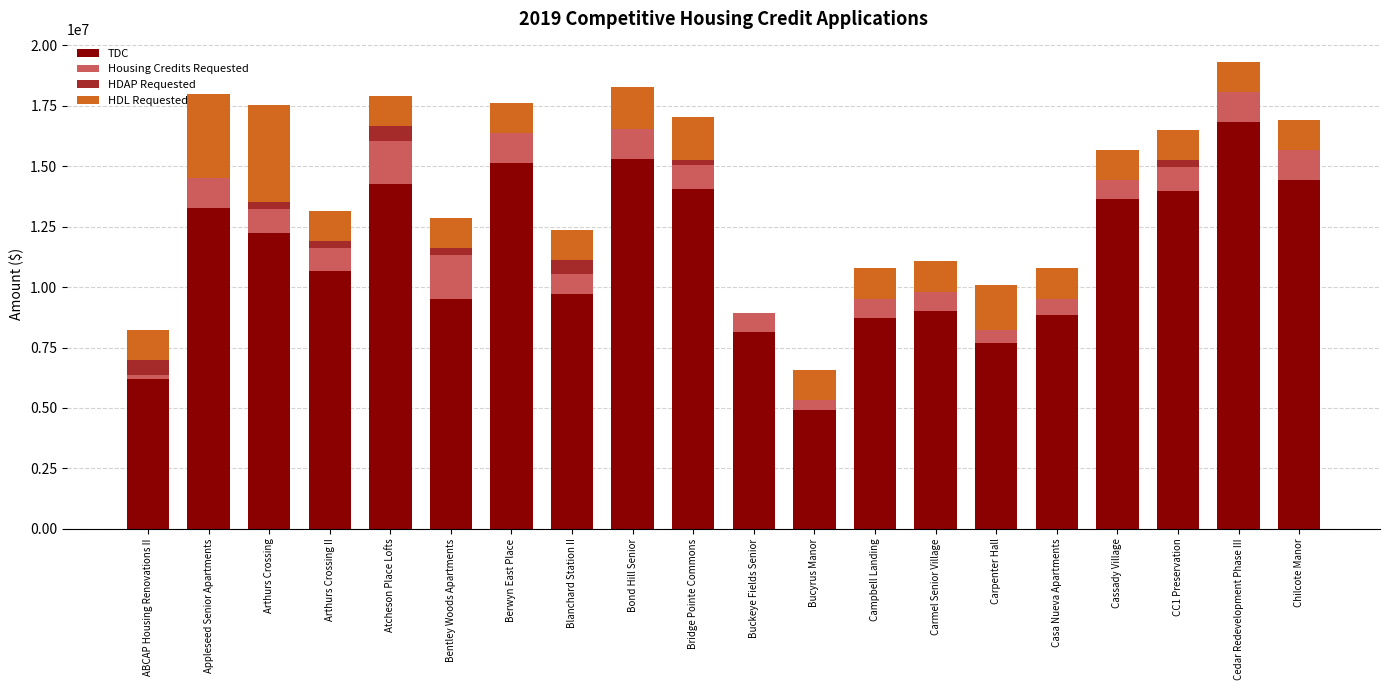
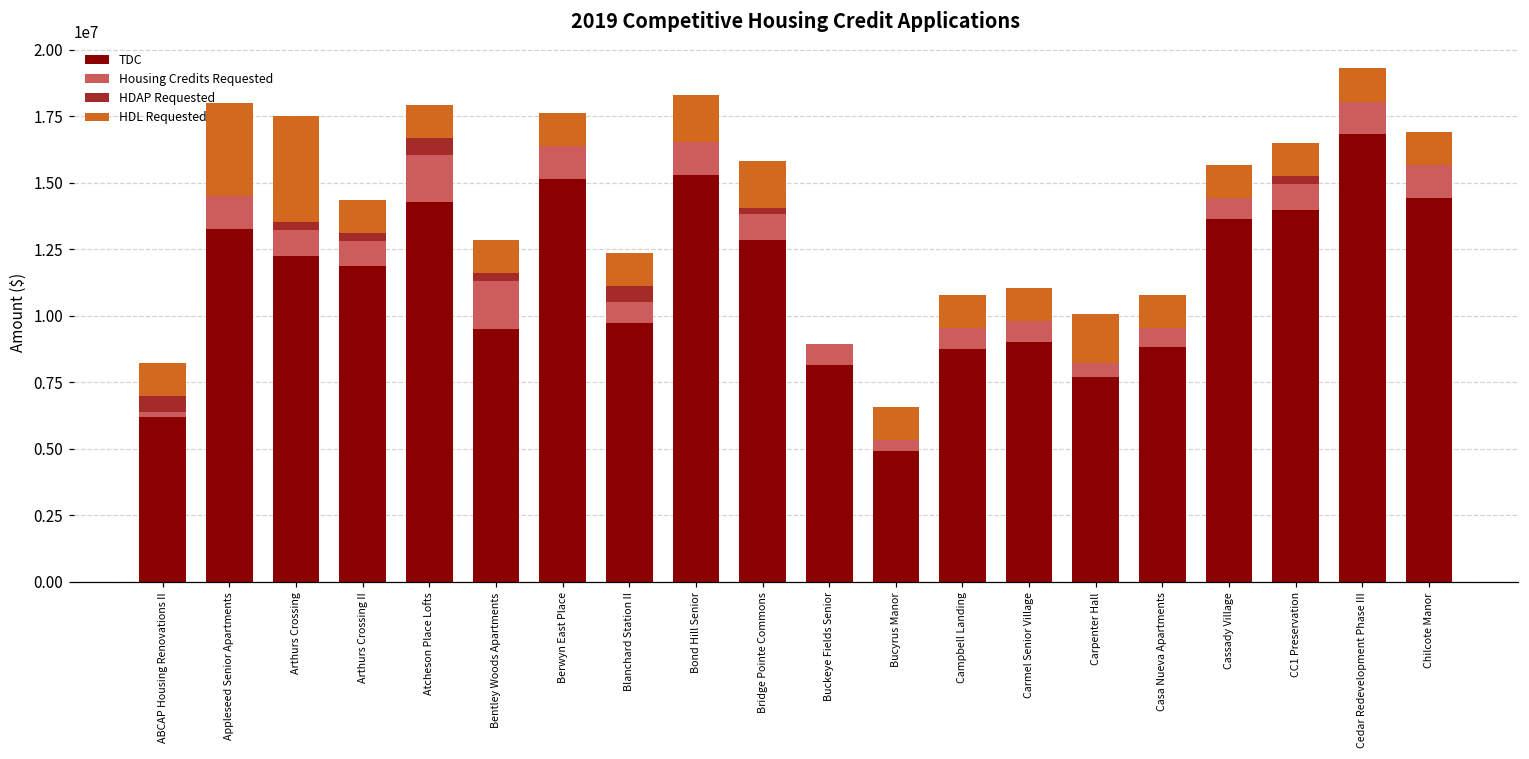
  {
    "TDC": {
      "ABCAP Housing Renovations II": 6200000,
      "Appleseed Senior Apartments": 13300000,
      "Arthurs Crossing": 12200000,
-     "Arthurs Crossing II": 10700000,
+     "Arthurs Crossing II": 11900000,
      "Atcheson Place Lofts": 14300000,
      "Bentley Woods Apartments": 9500000,
      "Berwyn East Place": 15100000,
      "Blanchard Station II": 9700000,
      "Bond Hill Senior": 15300000,
-     "Bridge Pointe Commons": 14100000,
+     "Bridge Pointe Commons": 12800000,
      "Buckeye Fields Senior": 8100000,
      "Bucyrus Manor": 4900000,
      "Campbell Landing": 8700000,
      "Carmel Senior Village": 9000000,
      "Carpenter Hall": 7700000,
      "Casa Nueva Apartments": 8800000,
      "Cassady Village": 13600000,
      "CC1 Preservation": 14000000,
      "Cedar Redevelopment Phase III": 16800000,
      "Chilcote Manor": 14400000
    },
    "Housing Credits Requested": {
      "ABCAP Housing Renovations II": 200000,
      "Appleseed Senior Apartments": 1200000,
      "Arthurs Crossing": 1000000,
      "Arthurs Crossing II": 1000000,
      "Atcheson Place Lofts": 1800000,
      "Bentley Woods Apartments": 1800000,
      "Berwyn East Place": 1200000,
      "Blanchard Station II": 800000,
      "Bond Hill Senior": 1200000,
      "Bridge Pointe Commons": 1000000,
      "Buckeye Fields Senior": 800000,
      "Bucyrus Manor": 400000,
      "Campbell Landing": 800000,
      "Carmel Senior Village": 800000,
      "Carpenter Hall": 500000,
      "Casa Nueva Apartments": 700000,
      "Cassady Village": 800000,
      "CC1 Preservation": 1000000,
      "Cedar Redevelopment Phase III": 1200000,
      "Chilcote Manor": 1200000
    },
    "HDAP Requested": {
      "ABCAP Housing Renovations II": 600000,
      "Appleseed Senior Apartments": 0,
      "Arthurs Crossing": 300000,
      "Arthurs Crossing II": 300000,
      "Atcheson Place Lofts": 600000,
      "Bentley Woods Apartments": 300000,
      "Berwyn East Place": 0,
      "Blanchard Station II": 600000,
      "Bond Hill Senior": 0,
      "Bridge Pointe Commons": 200000,
      "Buckeye Fields Senior": 0,
      "Bucyrus Manor": 0,
      "Campbell Landing": 0,
      "Carmel Senior Village": 0,
      "Carpenter Hall": 0,
      "Casa Nueva Apartments": 0,
      "Cassady Village": 0,
      "CC1 Preservation": 300000,
      "Cedar Redevelopment Phase III": 0,
      "Chilcote Manor": 0
    },
    "HDL Requested": {
      "ABCAP Housing Renovations II": 1300000,
      "Appleseed Senior Apartments": 3500000,
      "Arthurs Crossing": 4000000,
      "Arthurs Crossing II": 1300000,
      "Atcheson Place Lofts": 1300000,
      "Bentley Woods Apartments": 1300000,
      "Berwyn East Place": 1300000,
      "Blanchard Station II": 1300000,
      "Bond Hill Senior": 1800000,
      "Bridge Pointe Commons": 1800000,
      "Buckeye Fields Senior": 0,
      "Bucyrus Manor": 1300000,
      "Campbell Landing": 1300000,
      "Carmel Senior Village": 1300000,
      "Carpenter Hall": 1800000,
      "Casa Nueva Apartments": 1300000,
      "Cassady Village": 1300000,
      "CC1 Preservation": 1300000,
      "Cedar Redevelopment Phase III": 1300000,
      "Chilcote Manor": 1300000
    }
  }
